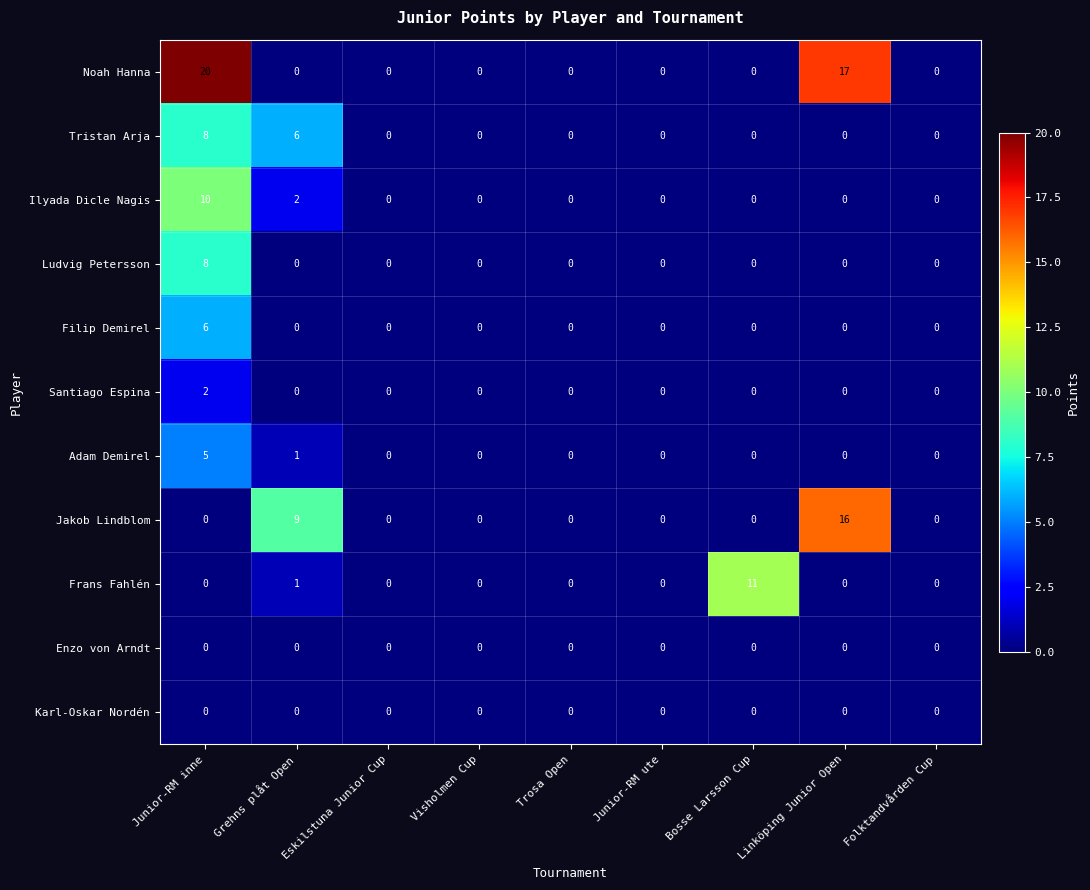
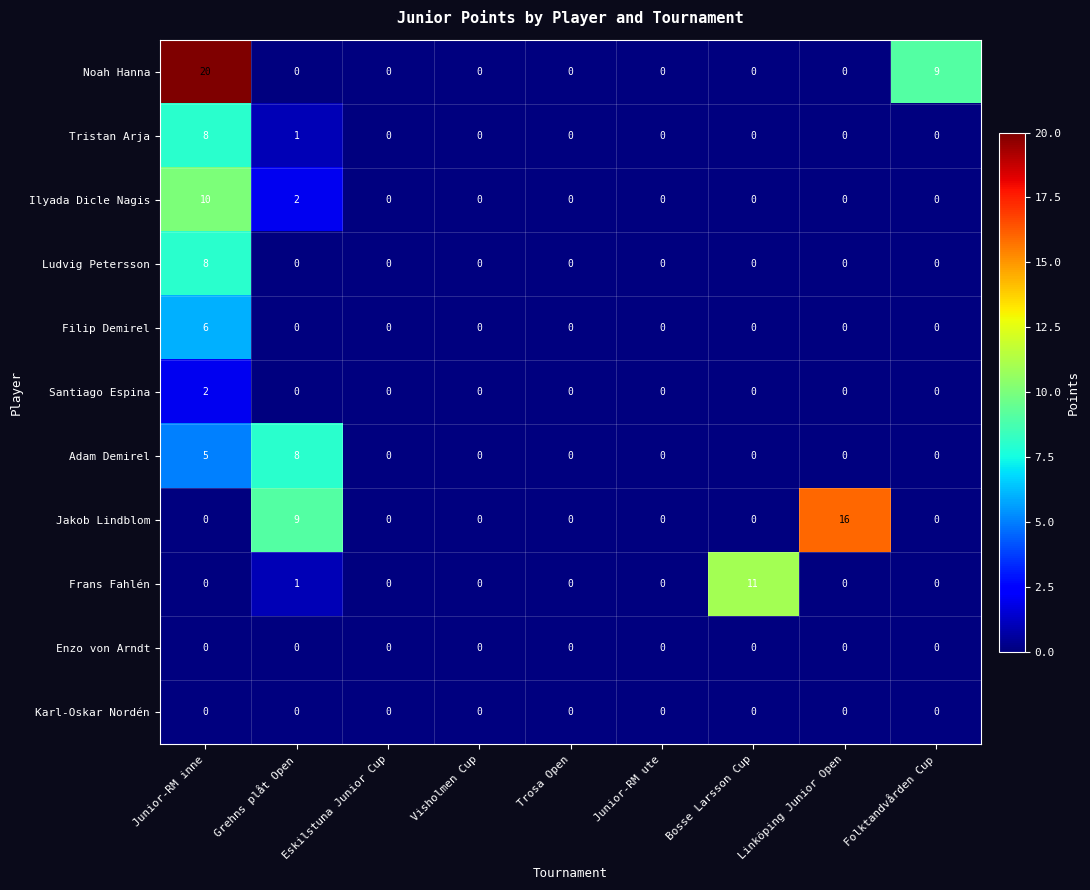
  {
    "Noah Hanna": {
      "Junior-RM inne": 20,
      "Grehns plåt Open": 0,
      "Eskilstuna Junior Cup": 0,
      "Visholmen Cup": 0,
      "Trosa Open": 0,
      "Junior-RM ute": 0,
      "Bosse Larsson Cup": 0,
-     "Linköping Junior Open": 17,
-     "Folktandvården Cup": 0
+     "Linköping Junior Open": 0,
+     "Folktandvården Cup": 9
    },
    "Tristan Arja": {
      "Junior-RM inne": 8,
-     "Grehns plåt Open": 6,
+     "Grehns plåt Open": 1,
      "Eskilstuna Junior Cup": 0,
      "Visholmen Cup": 0,
      "Trosa Open": 0,
      "Junior-RM ute": 0,
      "Bosse Larsson Cup": 0,
      "Linköping Junior Open": 0,
      "Folktandvården Cup": 0
    },
    "Ilyada Dicle Nagis": {
      "Junior-RM inne": 10,
      "Grehns plåt Open": 2,
      "Eskilstuna Junior Cup": 0,
      "Visholmen Cup": 0,
      "Trosa Open": 0,
      "Junior-RM ute": 0,
      "Bosse Larsson Cup": 0,
      "Linköping Junior Open": 0,
      "Folktandvården Cup": 0
    },
    "Ludvig Petersson": {
      "Junior-RM inne": 8,
      "Grehns plåt Open": 0,
      "Eskilstuna Junior Cup": 0,
      "Visholmen Cup": 0,
      "Trosa Open": 0,
      "Junior-RM ute": 0,
      "Bosse Larsson Cup": 0,
      "Linköping Junior Open": 0,
      "Folktandvården Cup": 0
    },
    "Filip Demirel": {
      "Junior-RM inne": 6,
      "Grehns plåt Open": 0,
      "Eskilstuna Junior Cup": 0,
      "Visholmen Cup": 0,
      "Trosa Open": 0,
      "Junior-RM ute": 0,
      "Bosse Larsson Cup": 0,
      "Linköping Junior Open": 0,
      "Folktandvården Cup": 0
    },
    "Santiago Espina": {
      "Junior-RM inne": 2,
      "Grehns plåt Open": 0,
      "Eskilstuna Junior Cup": 0,
      "Visholmen Cup": 0,
      "Trosa Open": 0,
      "Junior-RM ute": 0,
      "Bosse Larsson Cup": 0,
      "Linköping Junior Open": 0,
      "Folktandvården Cup": 0
    },
    "Adam Demirel": {
      "Junior-RM inne": 5,
-     "Grehns plåt Open": 1,
+     "Grehns plåt Open": 8,
      "Eskilstuna Junior Cup": 0,
      "Visholmen Cup": 0,
      "Trosa Open": 0,
      "Junior-RM ute": 0,
      "Bosse Larsson Cup": 0,
      "Linköping Junior Open": 0,
      "Folktandvården Cup": 0
    },
    "Jakob Lindblom": {
      "Junior-RM inne": 0,
      "Grehns plåt Open": 9,
      "Eskilstuna Junior Cup": 0,
      "Visholmen Cup": 0,
      "Trosa Open": 0,
      "Junior-RM ute": 0,
      "Bosse Larsson Cup": 0,
      "Linköping Junior Open": 16,
      "Folktandvården Cup": 0
    },
    "Frans Fahlén": {
      "Junior-RM inne": 0,
      "Grehns plåt Open": 1,
      "Eskilstuna Junior Cup": 0,
      "Visholmen Cup": 0,
      "Trosa Open": 0,
      "Junior-RM ute": 0,
      "Bosse Larsson Cup": 11,
      "Linköping Junior Open": 0,
      "Folktandvården Cup": 0
    },
    "Enzo von Arndt": {
      "Junior-RM inne": 0,
      "Grehns plåt Open": 0,
      "Eskilstuna Junior Cup": 0,
      "Visholmen Cup": 0,
      "Trosa Open": 0,
      "Junior-RM ute": 0,
      "Bosse Larsson Cup": 0,
      "Linköping Junior Open": 0,
      "Folktandvården Cup": 0
    },
    "Karl-Oskar Nordén": {
      "Junior-RM inne": 0,
      "Grehns plåt Open": 0,
      "Eskilstuna Junior Cup": 0,
      "Visholmen Cup": 0,
      "Trosa Open": 0,
      "Junior-RM ute": 0,
      "Bosse Larsson Cup": 0,
      "Linköping Junior Open": 0,
      "Folktandvården Cup": 0
    }
  }
